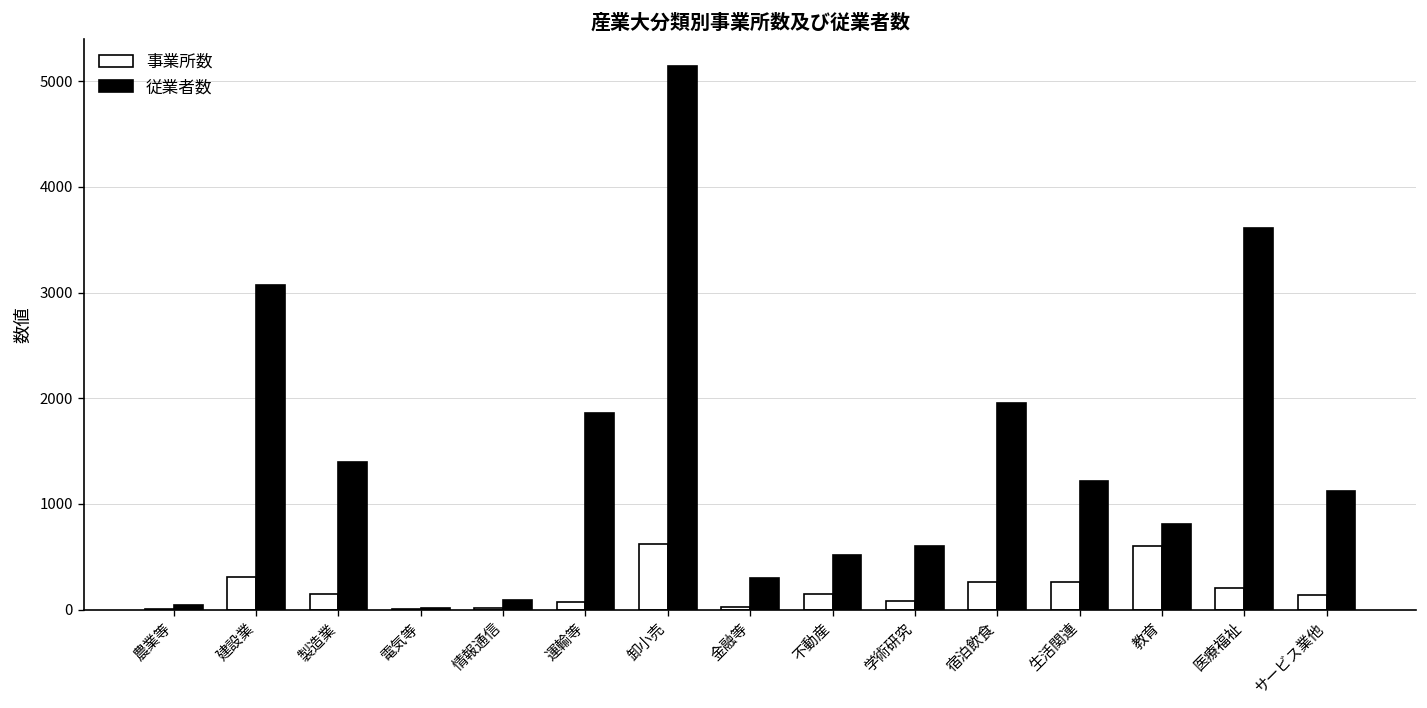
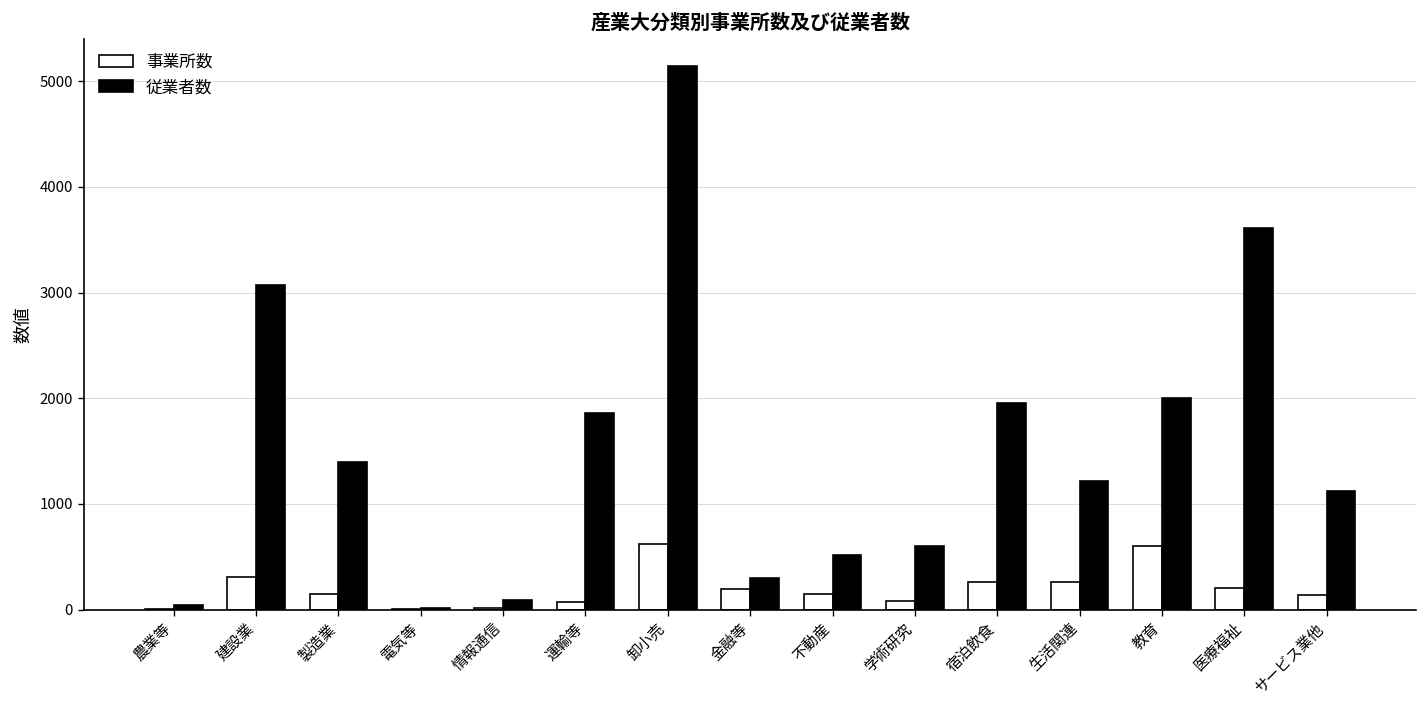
  {
    "事業所数": {
      "建設業": 300,
      "製造業": 100,
      "運輸等": 100,
      "卸小売": 600,
-     "金融等": 0,
+     "金融等": 200,
      "不動産": 200,
      "学術研究": 100,
      "宿泊飲食": 300,
      "生活関連": 300,
      "教育": 600,
      "医療福祉": 200,
      "サービス業他": 100
    },
    "従業者数": {
      "農業等": 0,
      "建設業": 3100,
      "製造業": 1400,
      "情報通信": 100,
      "運輸等": 1900,
      "卸小売": 5100,
      "金融等": 300,
      "不動産": 500,
      "学術研究": 600,
      "宿泊飲食": 2000,
      "生活関連": 1200,
-     "教育": 800,
+     "教育": 2000,
      "医療福祉": 3600,
      "サービス業他": 1100
    }
  }
